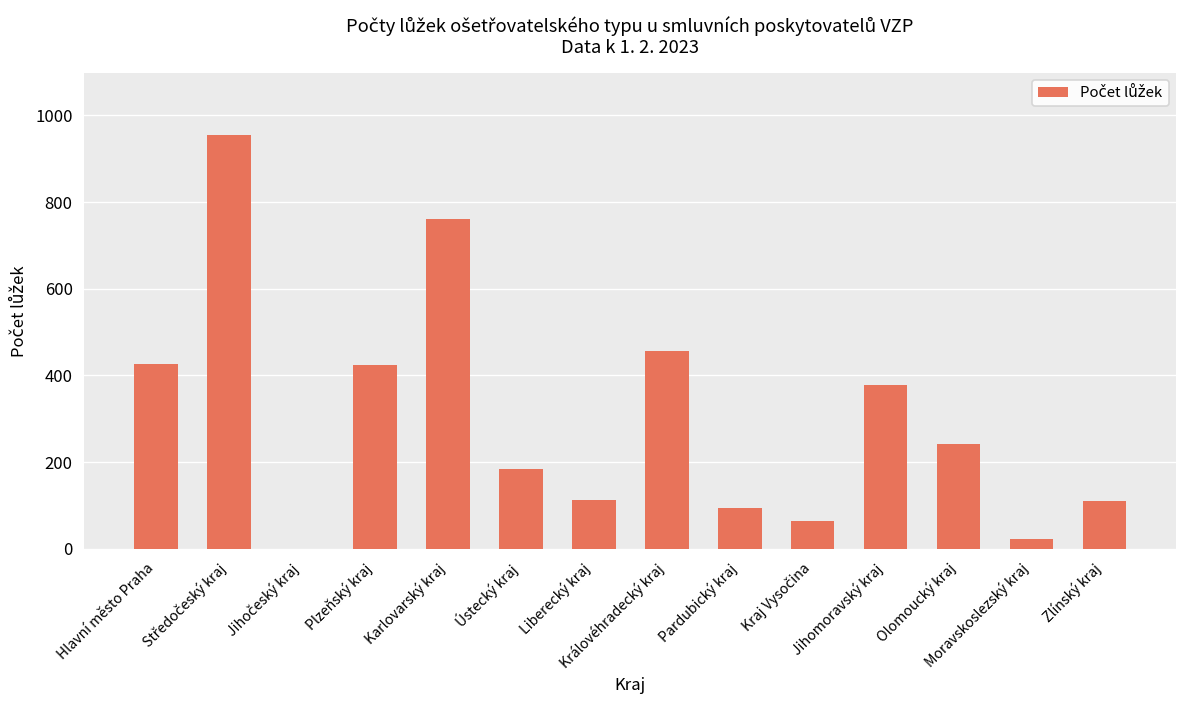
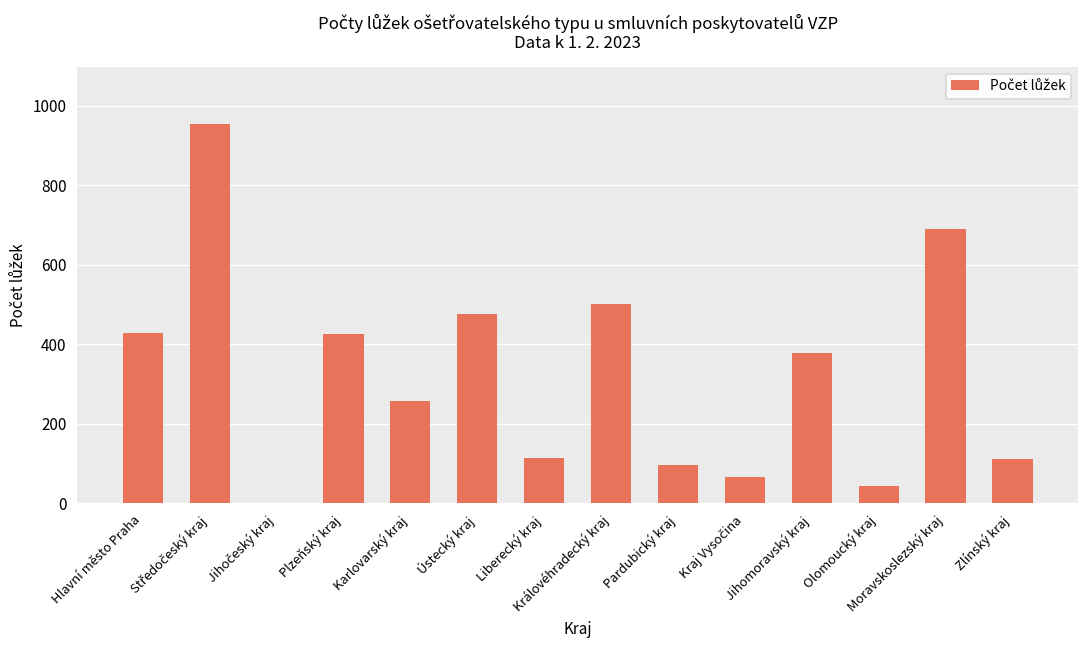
  {
    "Hlavní město Praha": 430,
    "Středočeský kraj": 960,
    "Jihočeský kraj": 0,
    "Plzeňský kraj": 430,
-   "Karlovarský kraj": 760,
-   "Ústecký kraj": 190,
+   "Karlovarský kraj": 260,
+   "Ústecký kraj": 480,
    "Liberecký kraj": 110,
-   "Královéhradecký kraj": 460,
+   "Královéhradecký kraj": 500,
    "Pardubický kraj": 100,
    "Kraj Vysočina": 70,
    "Jihomoravský kraj": 380,
-   "Olomoucký kraj": 240,
-   "Moravskoslezský kraj": 20,
+   "Olomoucký kraj": 40,
+   "Moravskoslezský kraj": 690,
    "Zlínský kraj": 110
  }
